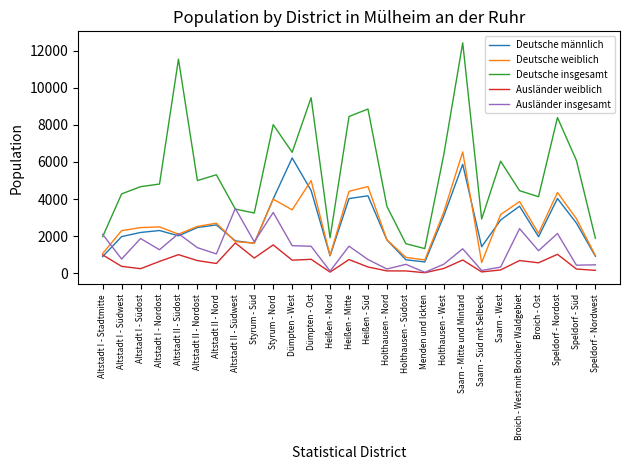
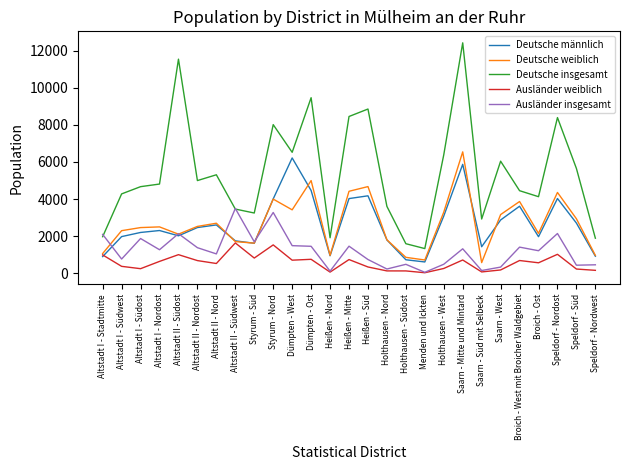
  {
    "Deutsche männlich": {
      "Altstadt I - Südwest": 2000,
      "Altstadt I - Südost": 2200,
      "Altstadt I - Nordost": 2300,
      "Dümpten - West": 6200,
      "Dümpten - Ost": 4500,
      "Heißen - Mitte": 4000,
      "Heißen - Süd": 4200,
      "Holthausen - West": 3100,
      "Saarn - Mitte und Mintard": 5900,
      "Saarn - Süd mit Selbeck": 1400,
      "Saarn - West": 2900,
      "Broich - West mit Broicher Waldgebiet": 3600,
      "Broich - Ost": 2000,
      "Speldorf - Nordost": 4000,
      "Speldorf - Süd": 2700
    },
    "Deutsche weiblich": {
      "Altstadt I - Südwest": 2300,
      "Altstadt I - Südost": 2500,
      "Altstadt I - Nordost": 2500,
      "Dümpten - West": 3400,
      "Dümpten - Ost": 5000,
      "Heißen - Mitte": 4400,
      "Heißen - Süd": 4700,
      "Holthausen - West": 3300,
      "Saarn - Mitte und Mintard": 6500,
      "Saarn - Süd mit Selbeck": 600,
      "Saarn - West": 3200,
      "Broich - West mit Broicher Waldgebiet": 3900,
      "Broich - Ost": 2200,
      "Speldorf - Nordost": 4400,
      "Speldorf - Süd": 2900
    },
    "Deutsche insgesamt": {
      "Altstadt I - Südwest": 4300,
      "Altstadt I - Südost": 4700,
      "Altstadt I - Nordost": 4800,
      "Altstadt II - Südost": 11500,
      "Altstadt II - Nordost": 5000,
      "Altstadt II - Nord": 5300,
      "Styrum - Süd": 3300,
      "Styrum - Nord": 8000,
      "Dümpten - West": 6500,
      "Dümpten - Ost": 9500,
      "Heißen - Nord": 1900,
      "Heißen - Mitte": 8500,
      "Heißen - Süd": 8900,
      "Holthausen - Nord": 3600,
      "Holthausen - Südost": 1600,
      "Menden und Ickten": 1300,
      "Holthausen - West": 6400,
      "Saarn - Mitte und Mintard": 12400,
      "Saarn - Süd mit Selbeck": 2900,
      "Saarn - West": 6000,
      "Broich - West mit Broicher Waldgebiet": 4500,
      "Broich - Ost": 4100,
      "Speldorf - Nordost": 8400,
-     "Speldorf - Süd": 6100,
+     "Speldorf - Süd": 5700,
      "Speldorf - Nordwest": 1900
    },
    "Ausländer weiblich": {
      "Altstadt I - Südwest": 400,
      "Altstadt I - Südost": 300,
      "Altstadt I - Nordost": 600,
      "Altstadt II - Südost": 1000,
      "Altstadt II - Nordost": 700,
      "Altstadt II - Nord": 500,
      "Styrum - Süd": 800,
      "Styrum - Nord": 1500,
      "Dümpten - West": 700,
      "Dümpten - Ost": 800,
      "Heißen - Mitte": 700,
      "Heißen - Süd": 300,
      "Holthausen - Südost": 100,
      "Holthausen - West": 300,
      "Saarn - Mitte und Mintard": 700,
      "Saarn - West": 200,
      "Broich - West mit Broicher Waldgebiet": 700,
      "Broich - Ost": 600,
      "Speldorf - Nordost": 1000,
      "Speldorf - Süd": 200,
      "Speldorf - Nordwest": 200
    },
    "Ausländer insgesamt": {
      "Altstadt I - Südwest": 800,
      "Altstadt I - Südost": 1900,
      "Altstadt I - Nordost": 1300,
      "Altstadt II - Nordost": 1400,
      "Altstadt II - Nord": 1000,
      "Styrum - Nord": 3300,
      "Dümpten - West": 1500,
      "Dümpten - Ost": 1500,
      "Heißen - Mitte": 1500,
      "Heißen - Süd": 700,
      "Holthausen - Südost": 500,
      "Holthausen - West": 500,
      "Saarn - Mitte und Mintard": 1300,
      "Saarn - West": 300,
-     "Broich - West mit Broicher Waldgebiet": 2400,
+     "Broich - West mit Broicher Waldgebiet": 1400,
      "Broich - Ost": 1200,
      "Speldorf - Nordost": 2100,
      "Speldorf - Süd": 400,
      "Speldorf - Nordwest": 500
    }
  }
